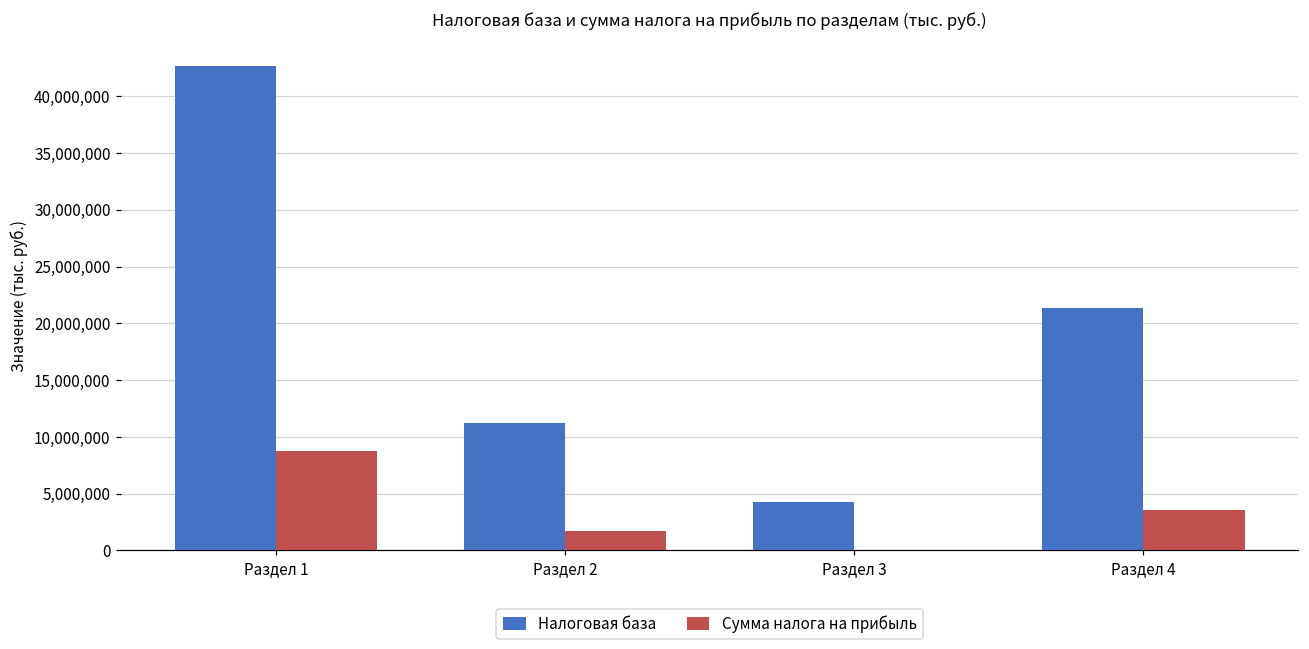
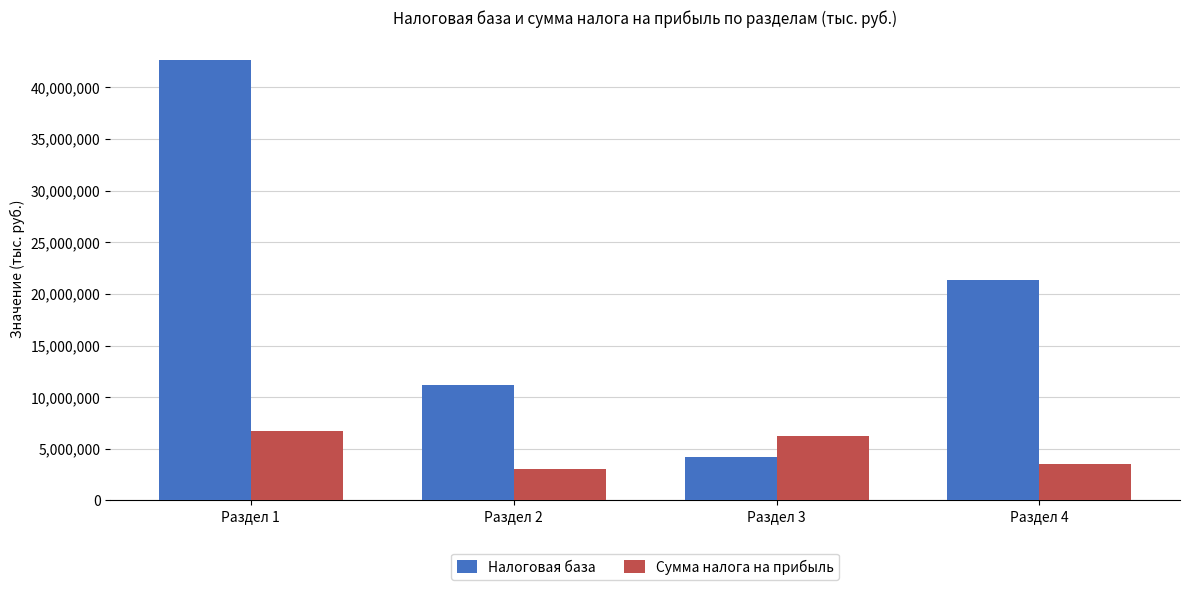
  {
    "Налоговая база": {
      "Раздел 1": "42,700,000",
      "Раздел 2": "11,200,000",
      "Раздел 3": "4,200,000",
      "Раздел 4": "21,400,000"
    },
    "Сумма налога на прибыль": {
-     "Раздел 1": "8,700,000",
-     "Раздел 2": "1,800,000",
-     "Раздел 3": "0",
+     "Раздел 1": "6,700,000",
+     "Раздел 2": "3,000,000",
+     "Раздел 3": "6,200,000",
      "Раздел 4": "3,600,000"
    }
  }
